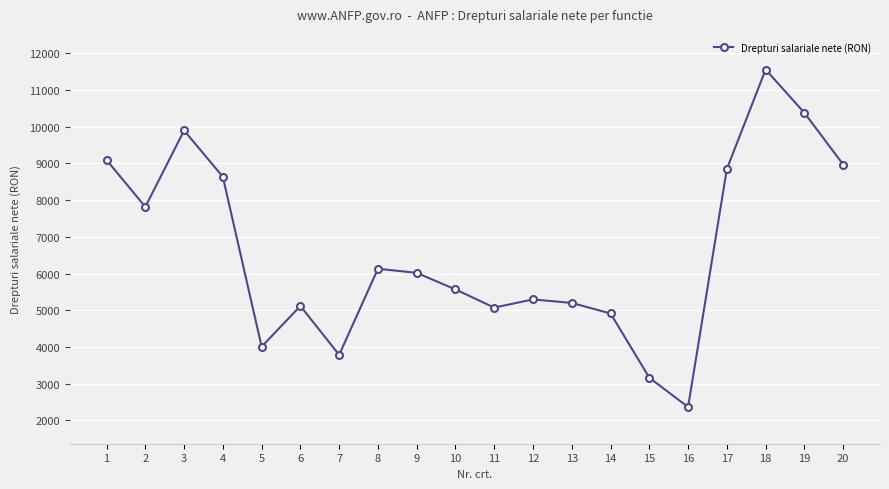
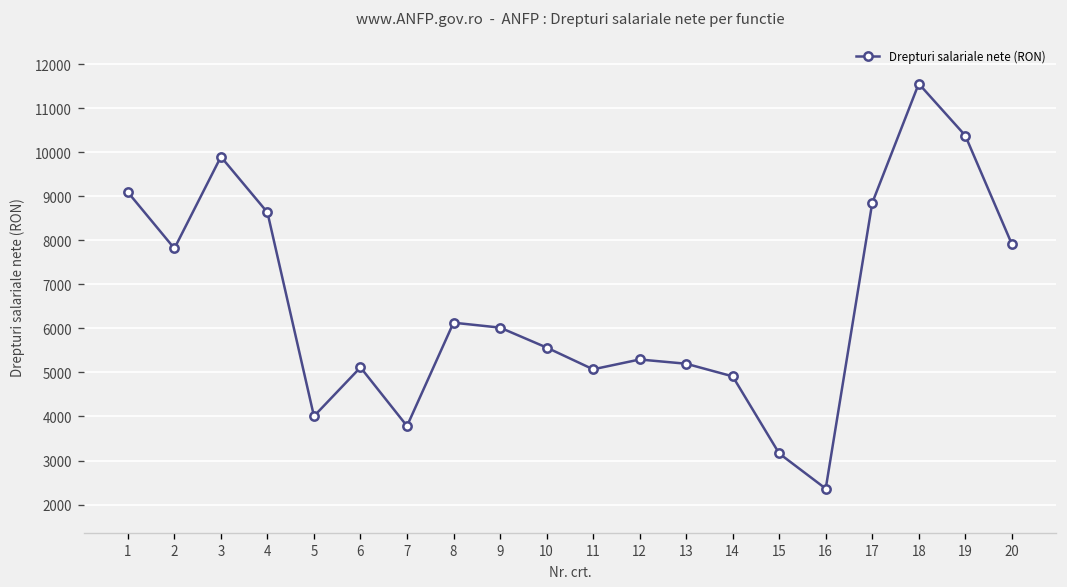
  {
    "1": 9100,
    "2": 7800,
    "3": 9900,
    "4": 8600,
    "5": 4000,
    "6": 5100,
    "7": 3800,
    "8": 6100,
    "9": 6000,
    "10": 5600,
    "11": 5100,
    "12": 5300,
    "13": 5200,
    "14": 4900,
    "15": 3200,
    "16": 2400,
    "17": 8900,
    "18": 11600,
    "19": 10400,
-   "20": 9000
+   "20": 7900
  }
